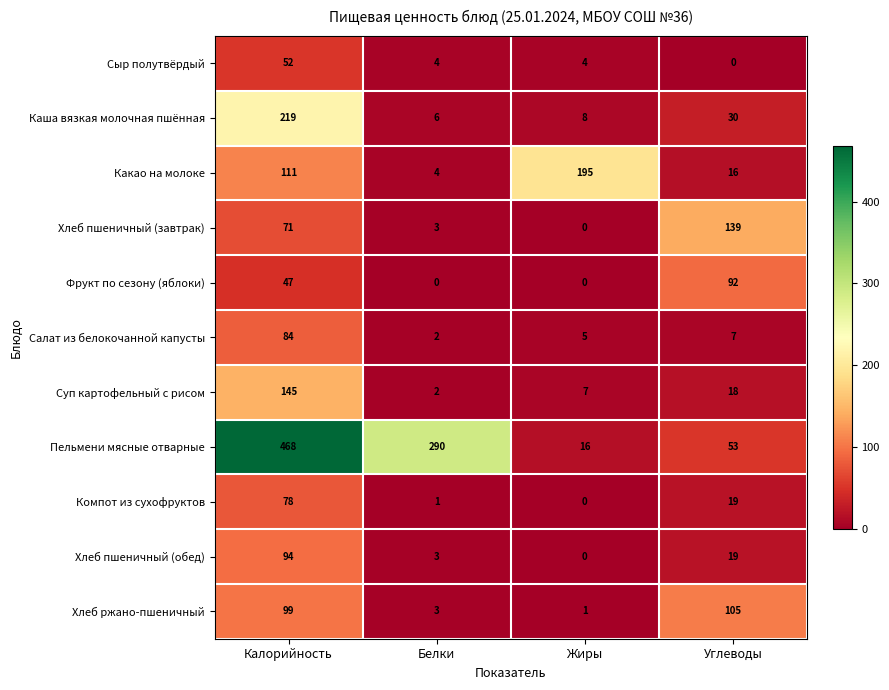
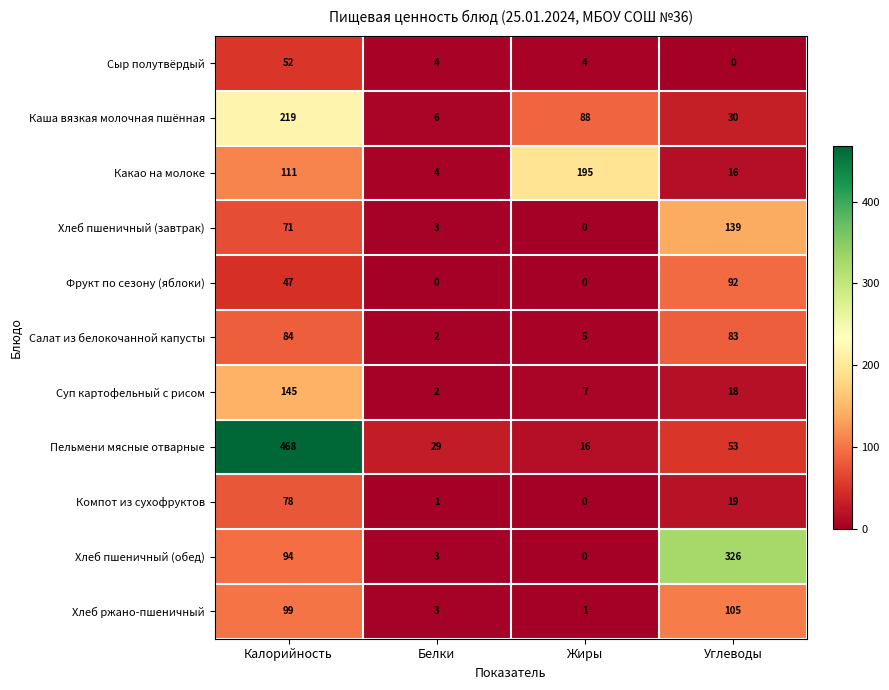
  {
    "Сыр полутвёрдый": {
      "Калорийность": 52,
      "Белки": 4,
      "Жиры": 4,
      "Углеводы": 0
    },
    "Каша вязкая молочная пшённая": {
      "Калорийность": 219,
      "Белки": 6,
-     "Жиры": 8,
+     "Жиры": 88,
      "Углеводы": 30
    },
    "Какао на молоке": {
      "Калорийность": 111,
      "Белки": 4,
      "Жиры": 195,
      "Углеводы": 16
    },
    "Хлеб пшеничный (завтрак)": {
      "Калорийность": 71,
      "Белки": 3,
      "Жиры": 0,
      "Углеводы": 139
    },
    "Фрукт по сезону (яблоки)": {
      "Калорийность": 47,
      "Белки": 0,
      "Жиры": 0,
      "Углеводы": 92
    },
    "Салат из белокочанной капусты": {
      "Калорийность": 84,
      "Белки": 2,
      "Жиры": 5,
-     "Углеводы": 7
+     "Углеводы": 83
    },
    "Суп картофельный с рисом": {
      "Калорийность": 145,
      "Белки": 2,
      "Жиры": 7,
      "Углеводы": 18
    },
    "Пельмени мясные отварные": {
      "Калорийность": 468,
-     "Белки": 290,
+     "Белки": 29,
      "Жиры": 16,
      "Углеводы": 53
    },
    "Компот из сухофруктов": {
      "Калорийность": 78,
      "Белки": 1,
      "Жиры": 0,
      "Углеводы": 19
    },
    "Хлеб пшеничный (обед)": {
      "Калорийность": 94,
      "Белки": 3,
      "Жиры": 0,
-     "Углеводы": 19
+     "Углеводы": 326
    },
    "Хлеб ржано-пшеничный": {
      "Калорийность": 99,
      "Белки": 3,
      "Жиры": 1,
      "Углеводы": 105
    }
  }
